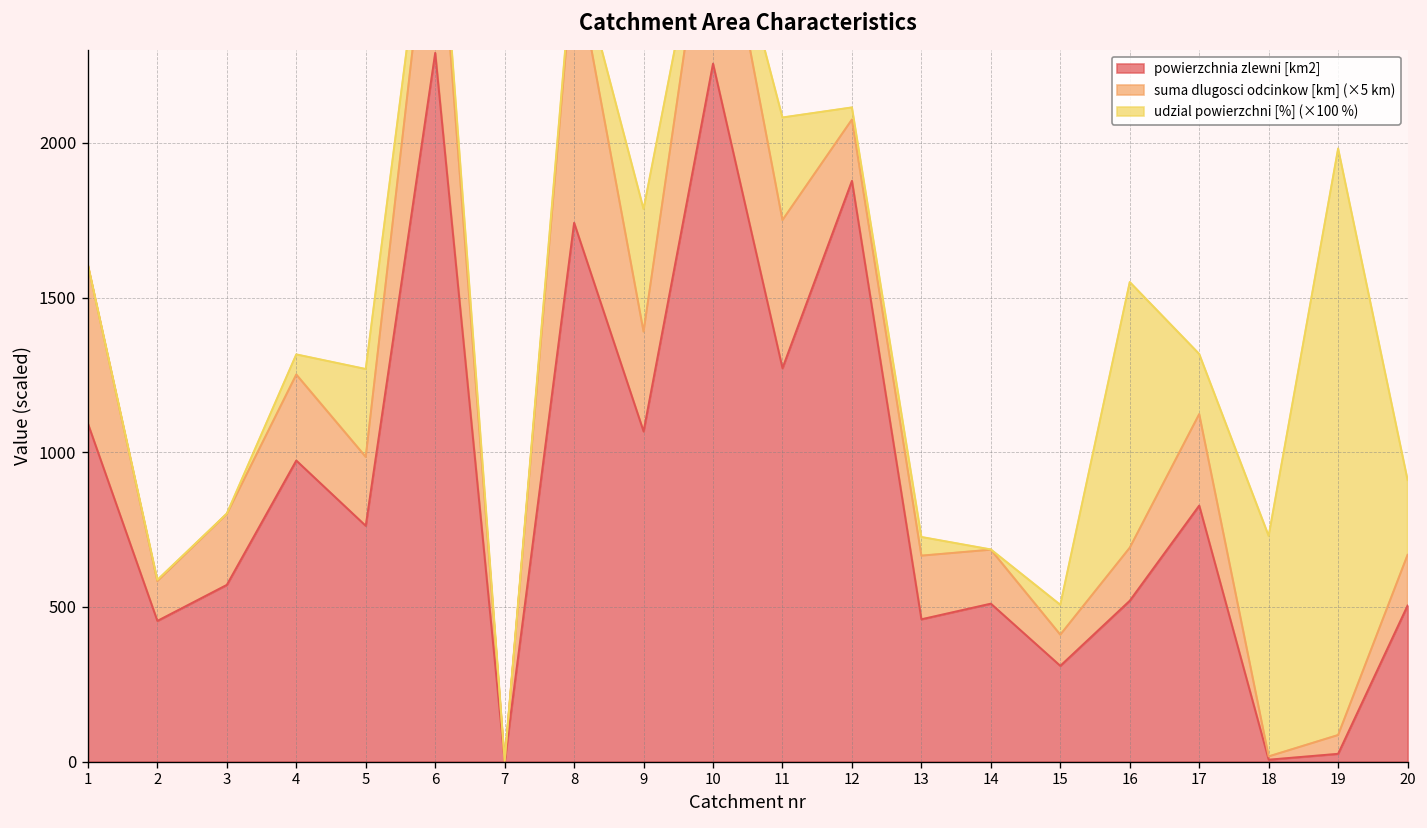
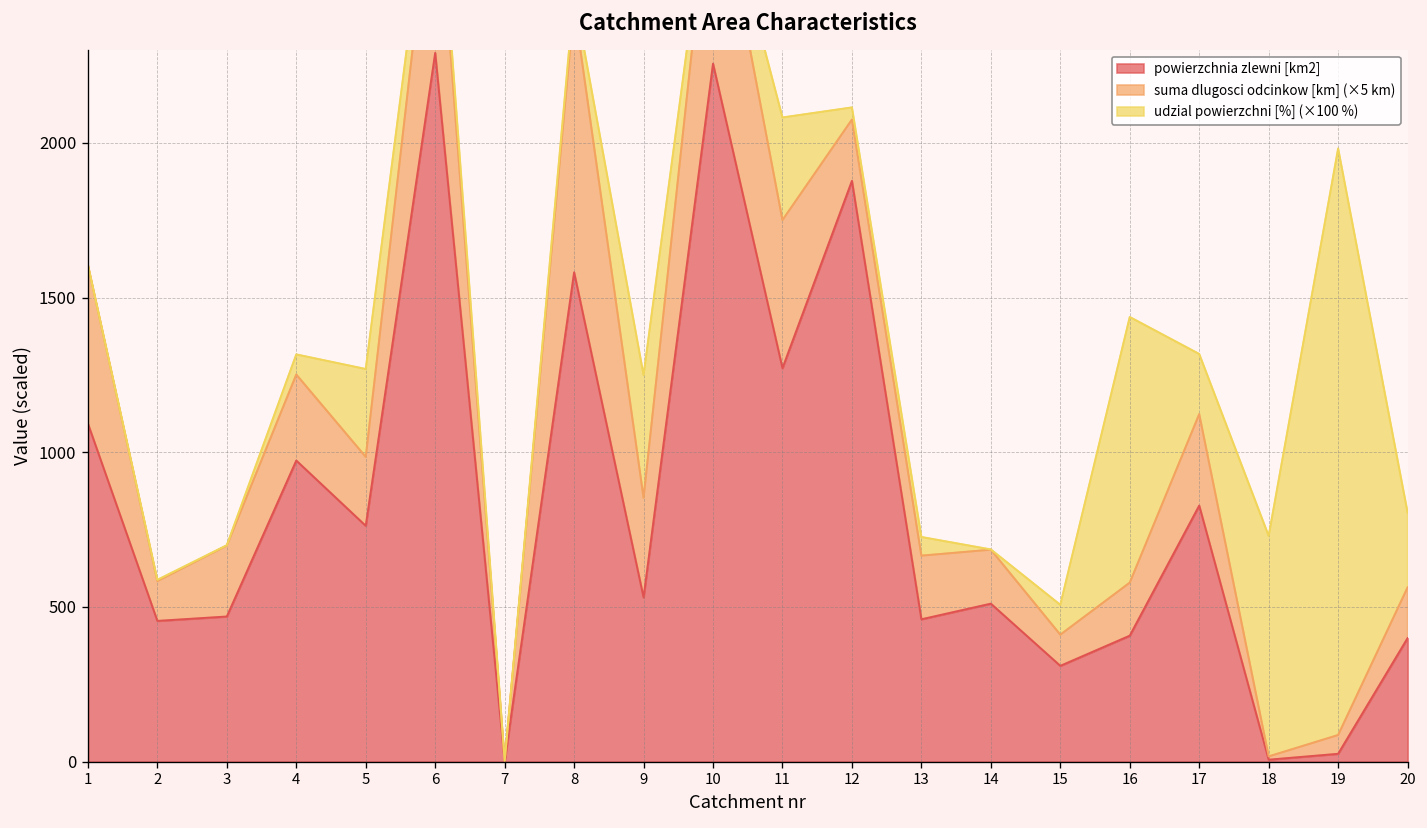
  {
    "powierzchnia zlewni [km2]": {
      "1": 1090,
      "2": 450,
-     "3": 570,
+     "3": 470,
      "4": 970,
      "5": 760,
      "6": 2290,
-     "8": 1740,
-     "9": 1070,
+     "8": 1580,
+     "9": 530,
      "10": 2260,
      "11": 1270,
      "12": 1880,
      "13": 460,
      "14": 510,
      "15": 310,
-     "16": 520,
+     "16": 410,
      "17": 830,
      "18": 10,
      "19": 30,
-     "20": 500
+     "20": 400
    }
  }
